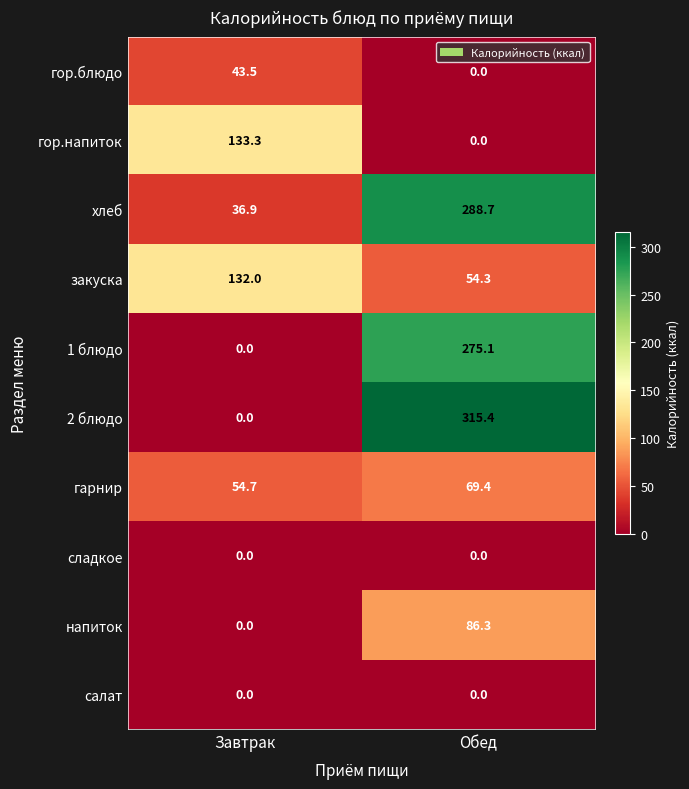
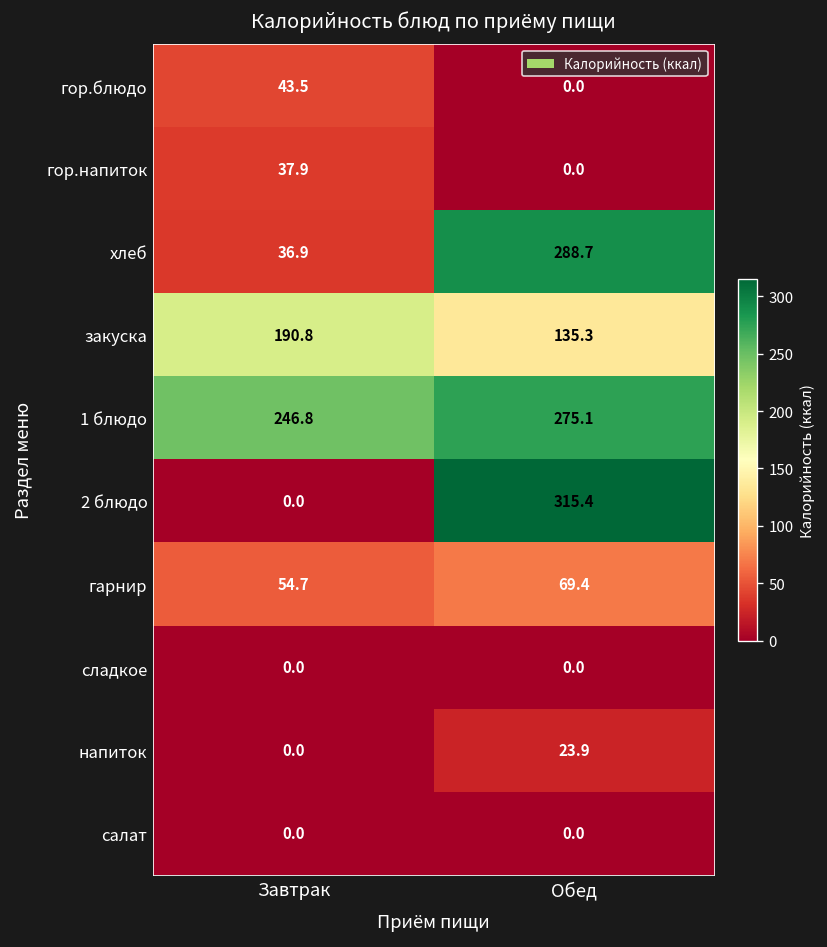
  {
    "гор.блюдо": {
      "Завтрак": 43.5,
      "Обед": 0.0
    },
    "гор.напиток": {
-     "Завтрак": 133.3,
+     "Завтрак": 37.9,
      "Обед": 0.0
    },
    "хлеб": {
      "Завтрак": 36.9,
      "Обед": 288.7
    },
    "закуска": {
-     "Завтрак": 132.0,
-     "Обед": 54.3
+     "Завтрак": 190.8,
+     "Обед": 135.3
    },
    "1 блюдо": {
-     "Завтрак": 0.0,
+     "Завтрак": 246.8,
      "Обед": 275.1
    },
    "2 блюдо": {
      "Завтрак": 0.0,
      "Обед": 315.4
    },
    "гарнир": {
      "Завтрак": 54.7,
      "Обед": 69.4
    },
    "сладкое": {
      "Завтрак": 0.0,
      "Обед": 0.0
    },
    "напиток": {
      "Завтрак": 0.0,
-     "Обед": 86.3
+     "Обед": 23.9
    },
    "салат": {
      "Завтрак": 0.0,
      "Обед": 0.0
    }
  }
